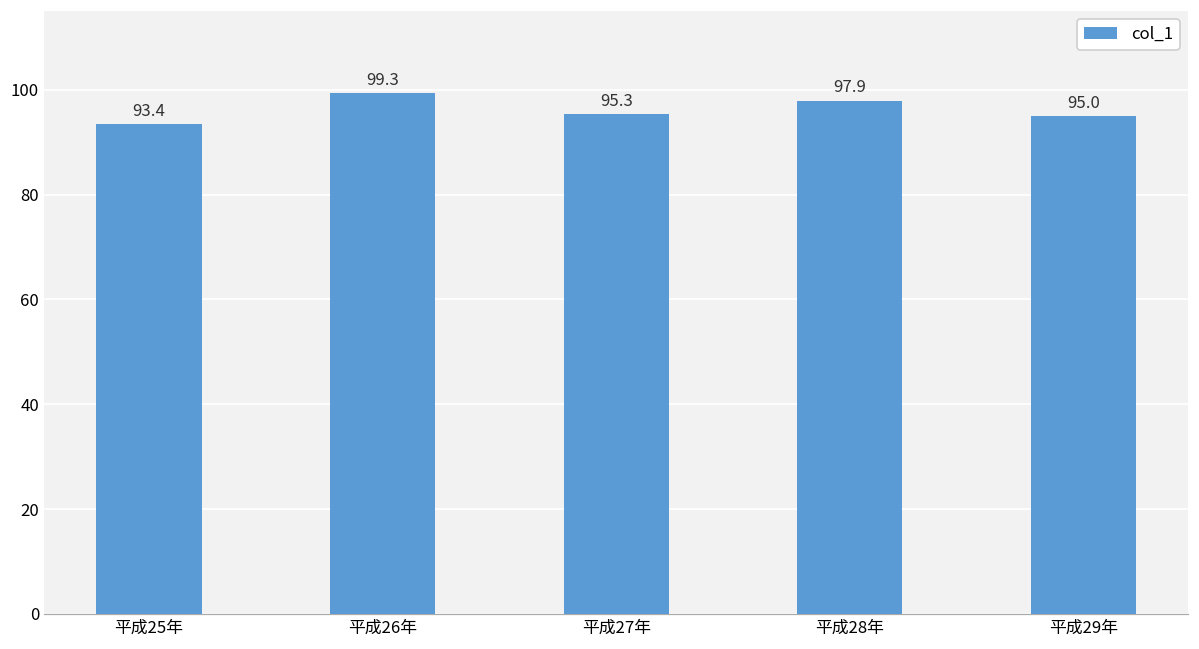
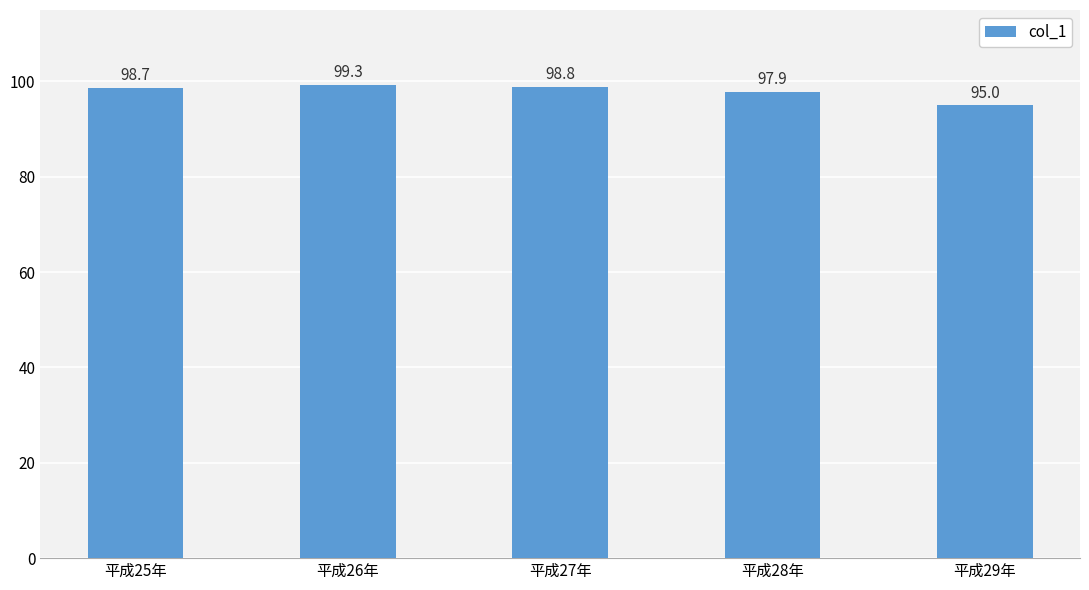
  {
-   "平成25年": 93.4,
+   "平成25年": 98.7,
    "平成26年": 99.3,
-   "平成27年": 95.3,
+   "平成27年": 98.8,
    "平成28年": 97.9,
    "平成29年": 95.0
  }
